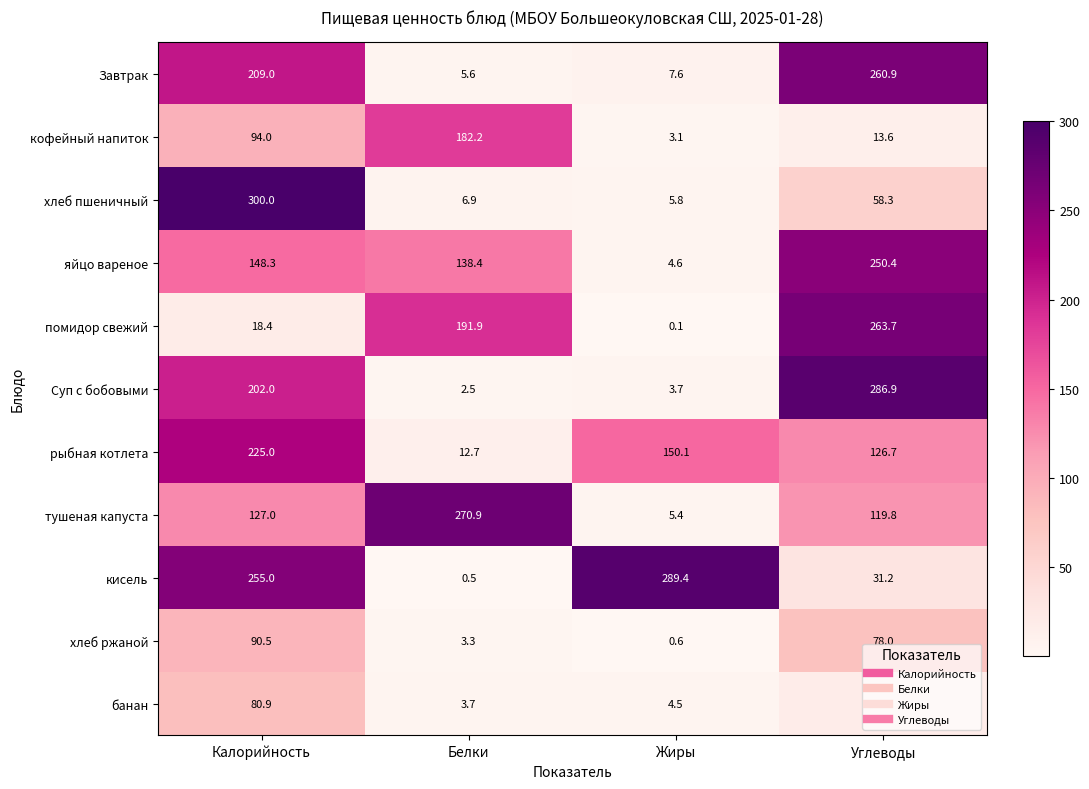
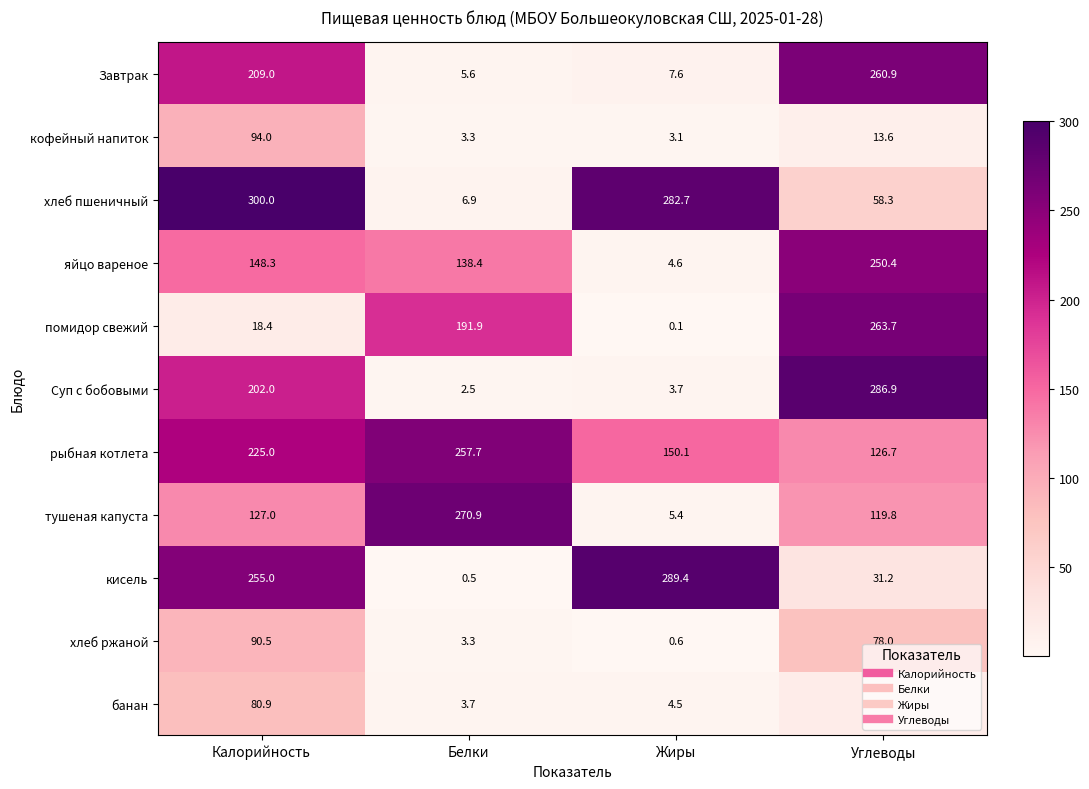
  {
    "Завтрак": {
      "Калорийность": 209.0,
      "Белки": 5.6,
      "Жиры": 7.6,
      "Углеводы": 260.9
    },
    "кофейный напиток": {
      "Калорийность": 94.0,
-     "Белки": 182.2,
+     "Белки": 3.3,
      "Жиры": 3.1,
      "Углеводы": 13.6
    },
    "хлеб пшеничный": {
      "Калорийность": 300.0,
      "Белки": 6.9,
-     "Жиры": 5.8,
+     "Жиры": 282.7,
      "Углеводы": 58.3
    },
    "яйцо вареное": {
      "Калорийность": 148.3,
      "Белки": 138.4,
      "Жиры": 4.6,
      "Углеводы": 250.4
    },
    "помидор свежий": {
      "Калорийность": 18.4,
      "Белки": 191.9,
      "Жиры": 0.1,
      "Углеводы": 263.7
    },
    "Суп с бобовыми": {
      "Калорийность": 202.0,
      "Белки": 2.5,
      "Жиры": 3.7,
      "Углеводы": 286.9
    },
    "рыбная котлета": {
      "Калорийность": 225.0,
-     "Белки": 12.7,
+     "Белки": 257.7,
      "Жиры": 150.1,
      "Углеводы": 126.7
    },
    "тушеная капуста": {
      "Калорийность": 127.0,
      "Белки": 270.9,
      "Жиры": 5.4,
      "Углеводы": 119.8
    },
    "кисель": {
      "Калорийность": 255.0,
      "Белки": 0.5,
      "Жиры": 289.4,
      "Углеводы": 31.2
    },
    "хлеб ржаной": {
      "Калорийность": 90.5,
      "Белки": 3.3,
      "Жиры": 0.6
    },
    "банан": {
      "Калорийность": 80.9,
      "Белки": 3.7,
      "Жиры": 4.5
    }
  }
